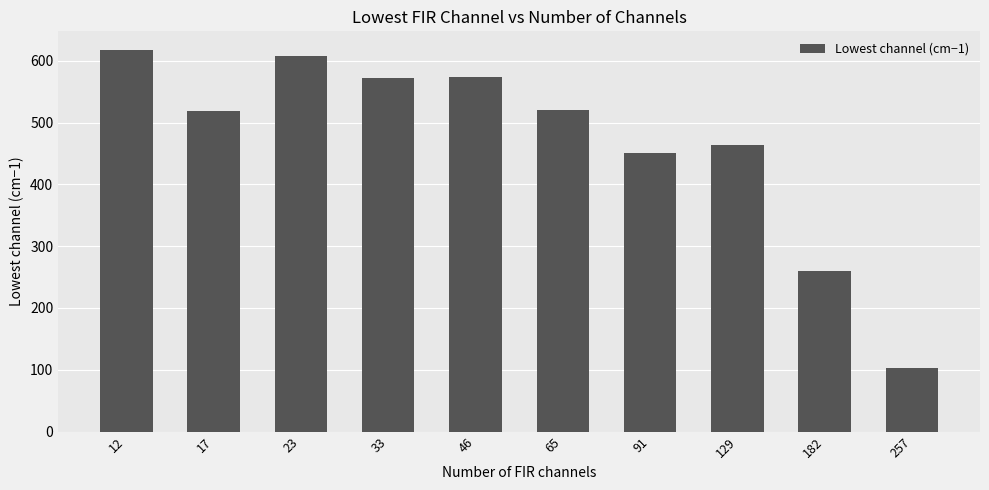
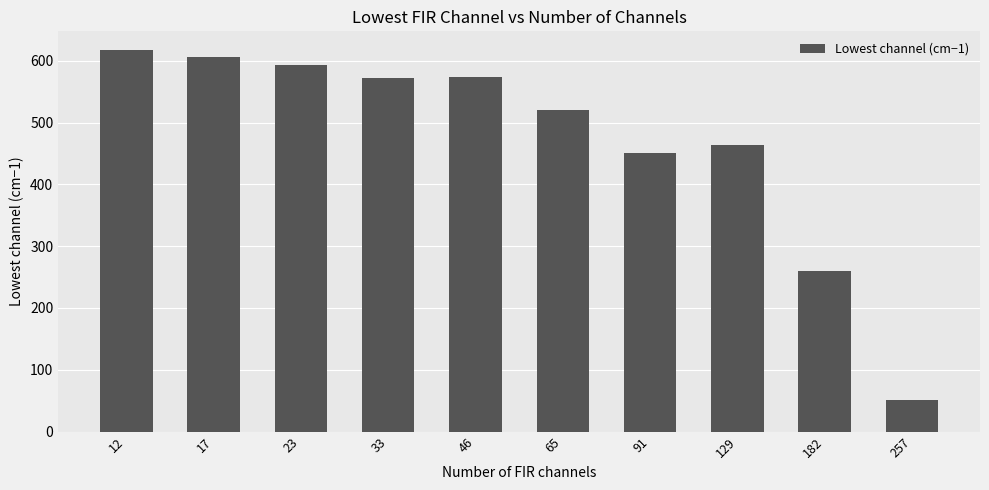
  {
    "12": 620,
-   "17": 520,
-   "23": 610,
+   "17": 610,
+   "23": 590,
    "33": 570,
    "46": 570,
    "65": 520,
    "91": 450,
    "129": 460,
    "182": 260,
-   "257": 100
+   "257": 50
  }
